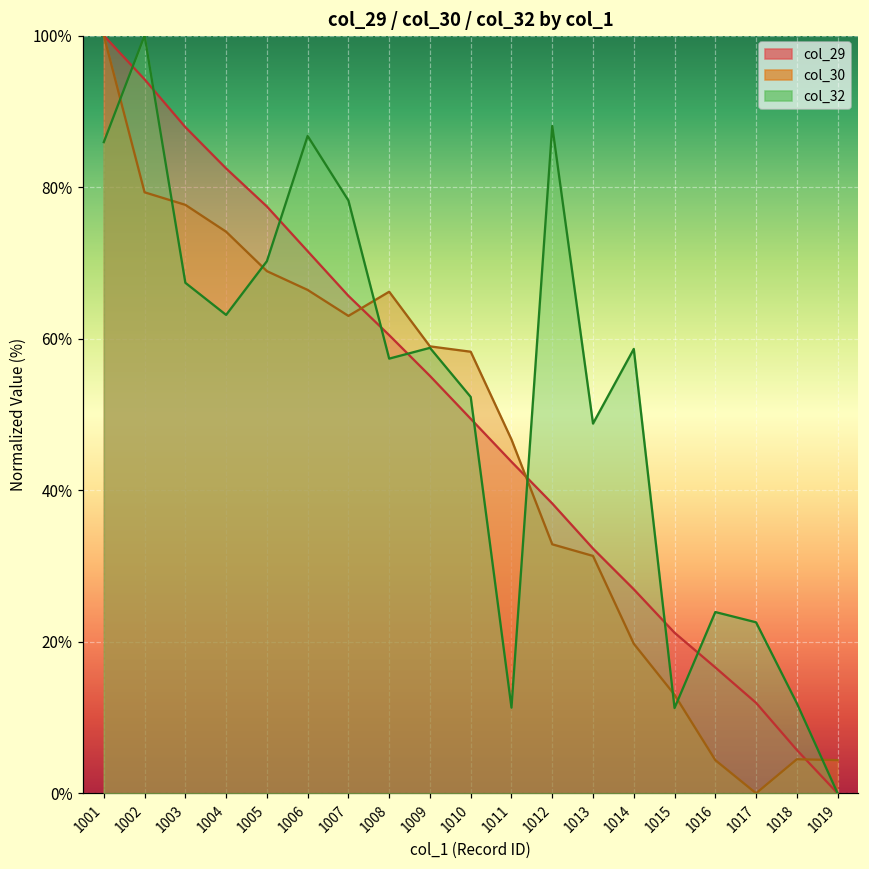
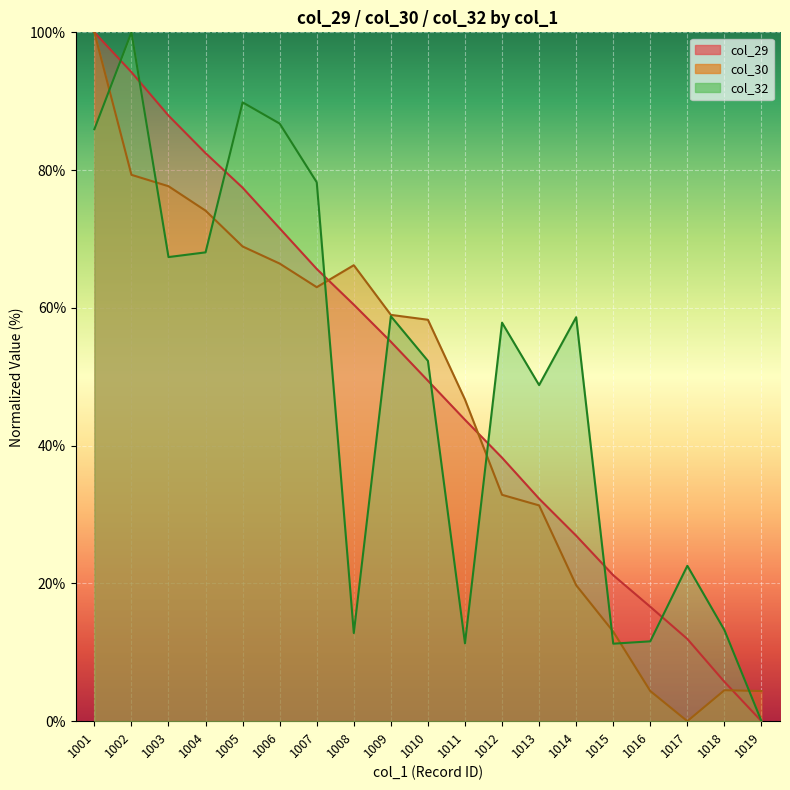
  {
    "col_32": {
      "1001": "86%",
      "1002": "100%",
      "1003": "67%",
-     "1004": "63%",
-     "1005": "70%",
+     "1004": "68%",
+     "1005": "90%",
      "1006": "87%",
      "1007": "78%",
-     "1008": "57%",
+     "1008": "13%",
      "1010": "52%",
      "1011": "11%",
-     "1012": "88%",
+     "1012": "58%",
      "1013": "49%",
      "1014": "59%",
      "1015": "11%",
-     "1016": "24%",
+     "1016": "12%",
      "1017": "23%",
-     "1018": "12%"
+     "1018": "13%"
    }
  }
